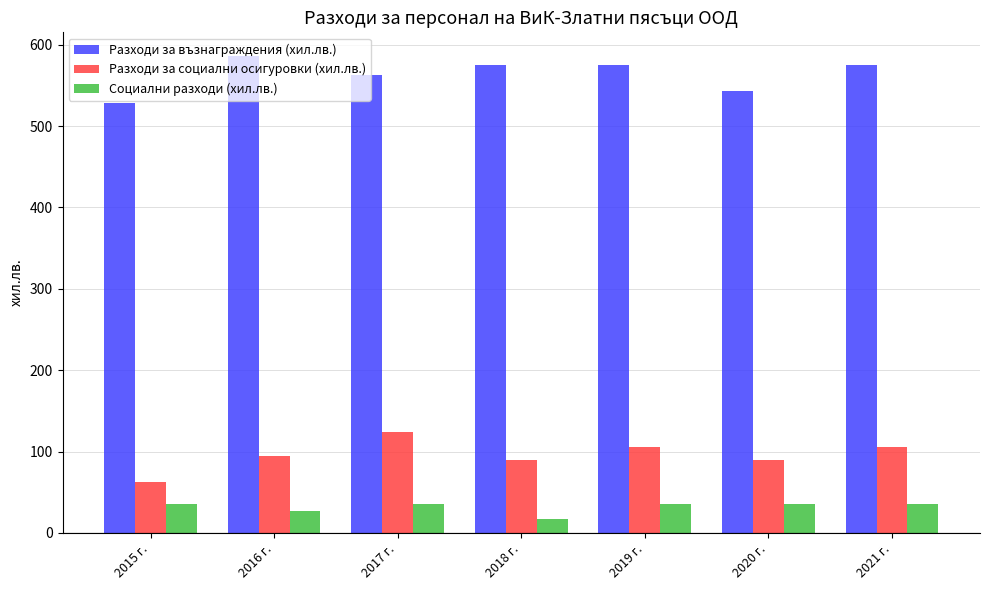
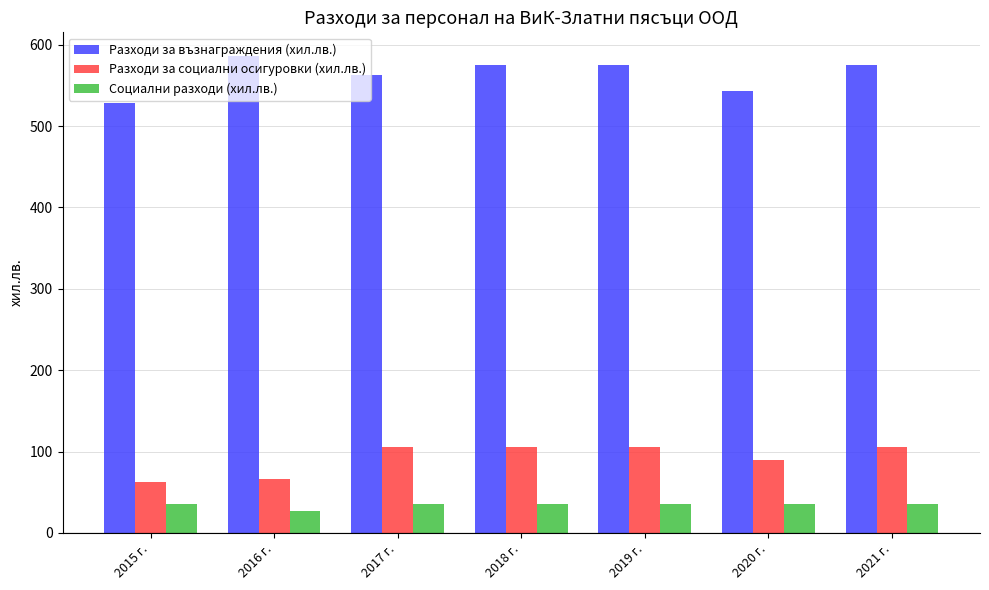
  {
    "Разходи за възнаграждения (хил.лв.)": {
      "2015 г.": 530,
      "2018 г.": 580,
      "2019 г.": 580,
      "2020 г.": 540,
      "2021 г.": 580
    },
    "Разходи за социални осигуровки (хил.лв.)": {
      "2015 г.": 60,
-     "2016 г.": 90,
-     "2017 г.": 120,
-     "2018 г.": 90,
+     "2016 г.": 70,
+     "2017 г.": 110,
+     "2018 г.": 110,
      "2019 г.": 110,
      "2020 г.": 90,
      "2021 г.": 110
    },
    "Социални разходи (хил.лв.)": {
      "2015 г.": 40,
      "2016 г.": 30,
      "2017 г.": 40,
-     "2018 г.": 20,
+     "2018 г.": 40,
      "2019 г.": 40,
      "2020 г.": 40,
      "2021 г.": 40
    }
  }
